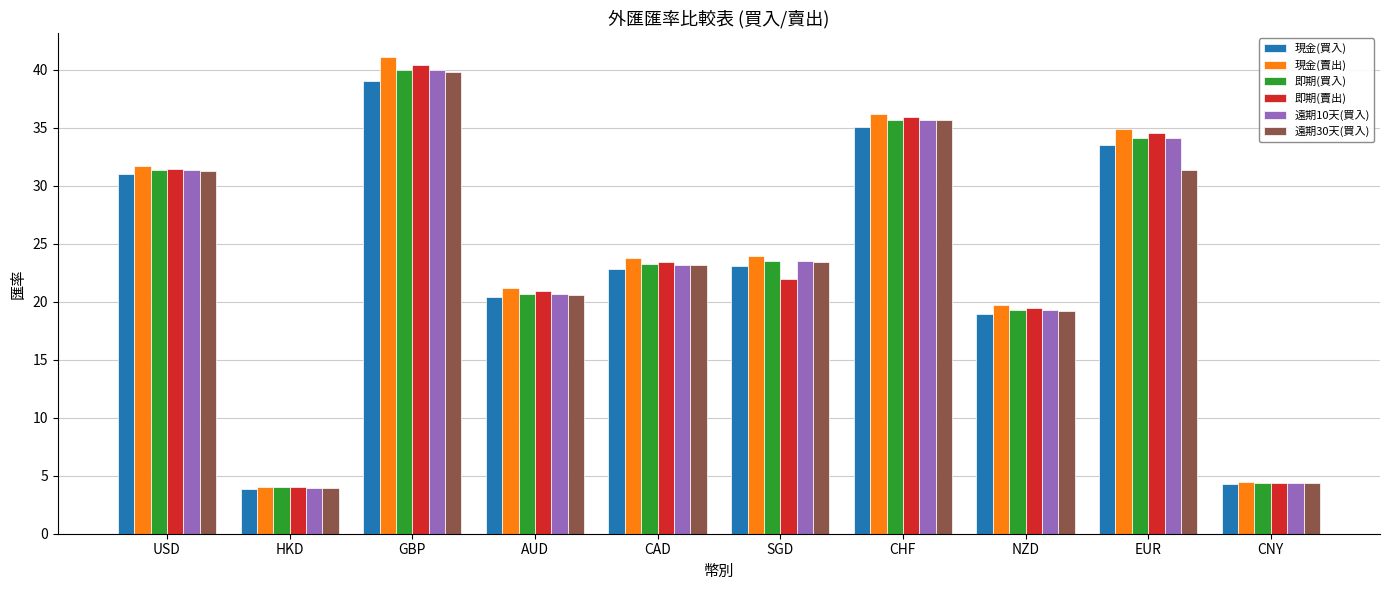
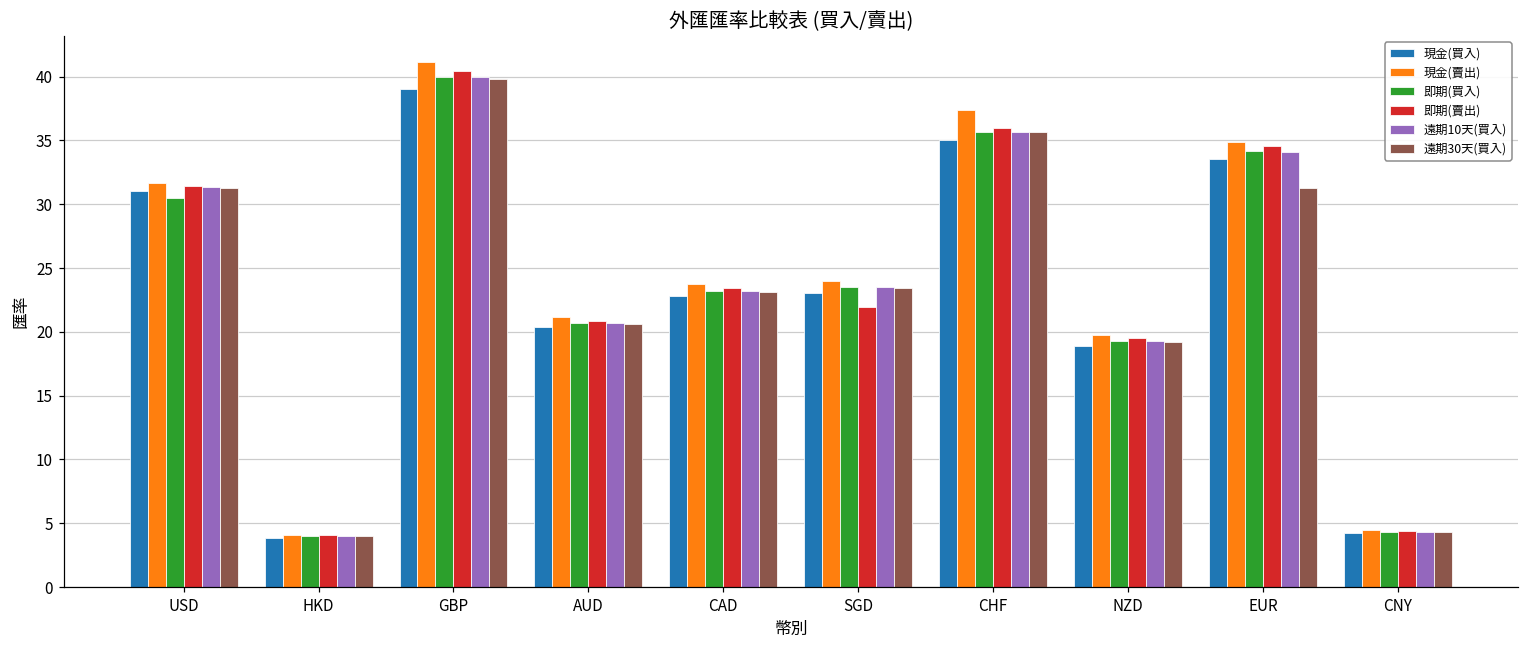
  {
    "現金(買入)": {
      "USD": 31.0,
      "HKD": 3.9,
      "GBP": 39.0,
      "AUD": 20.4,
      "CAD": 22.8,
      "SGD": 23.0,
      "CHF": 35.0,
      "NZD": 18.9,
      "EUR": 33.5,
      "CNY": 4.3
    },
    "現金(賣出)": {
      "USD": 31.7,
      "HKD": 4.1,
      "GBP": 41.1,
      "AUD": 21.2,
      "CAD": 23.7,
      "SGD": 24.0,
-     "CHF": 36.2,
+     "CHF": 37.4,
      "NZD": 19.8,
      "EUR": 34.9,
      "CNY": 4.4
    },
    "即期(買入)": {
-     "USD": 31.4,
+     "USD": 30.5,
      "HKD": 4.0,
      "GBP": 40.0,
      "AUD": 20.7,
      "CAD": 23.2,
      "SGD": 23.5,
      "CHF": 35.7,
      "NZD": 19.3,
      "EUR": 34.2,
      "CNY": 4.4
    },
    "即期(賣出)": {
      "USD": 31.5,
      "HKD": 4.0,
      "GBP": 40.4,
      "AUD": 20.9,
      "CAD": 23.4,
      "SGD": 21.9,
      "CHF": 36.0,
      "NZD": 19.5,
      "EUR": 34.6,
      "CNY": 4.4
    },
    "遠期10天(買入)": {
      "USD": 31.3,
      "HKD": 4.0,
      "GBP": 40.0,
      "AUD": 20.7,
      "CAD": 23.2,
      "SGD": 23.5,
      "CHF": 35.7,
      "NZD": 19.3,
      "EUR": 34.1,
      "CNY": 4.3
    },
    "遠期30天(買入)": {
      "USD": 31.3,
      "HKD": 4.0,
      "GBP": 39.8,
      "AUD": 20.6,
      "CAD": 23.1,
      "SGD": 23.5,
      "CHF": 35.7,
      "NZD": 19.2,
      "EUR": 31.3,
      "CNY": 4.3
    }
  }
